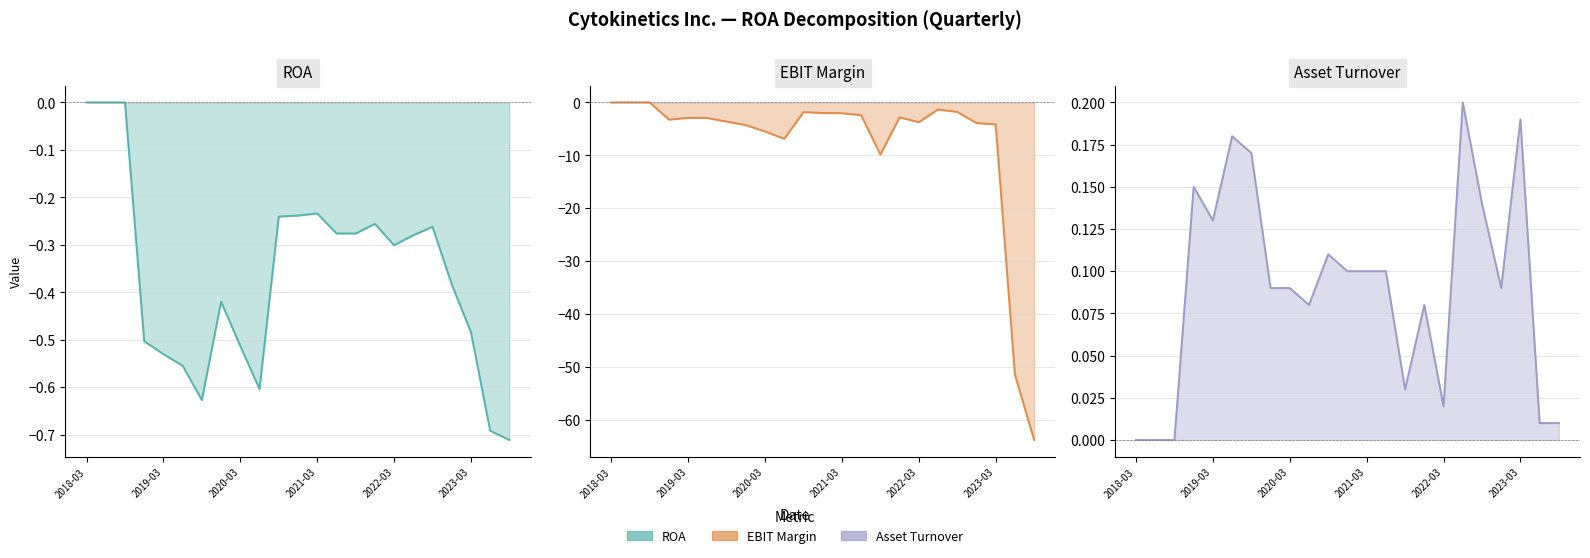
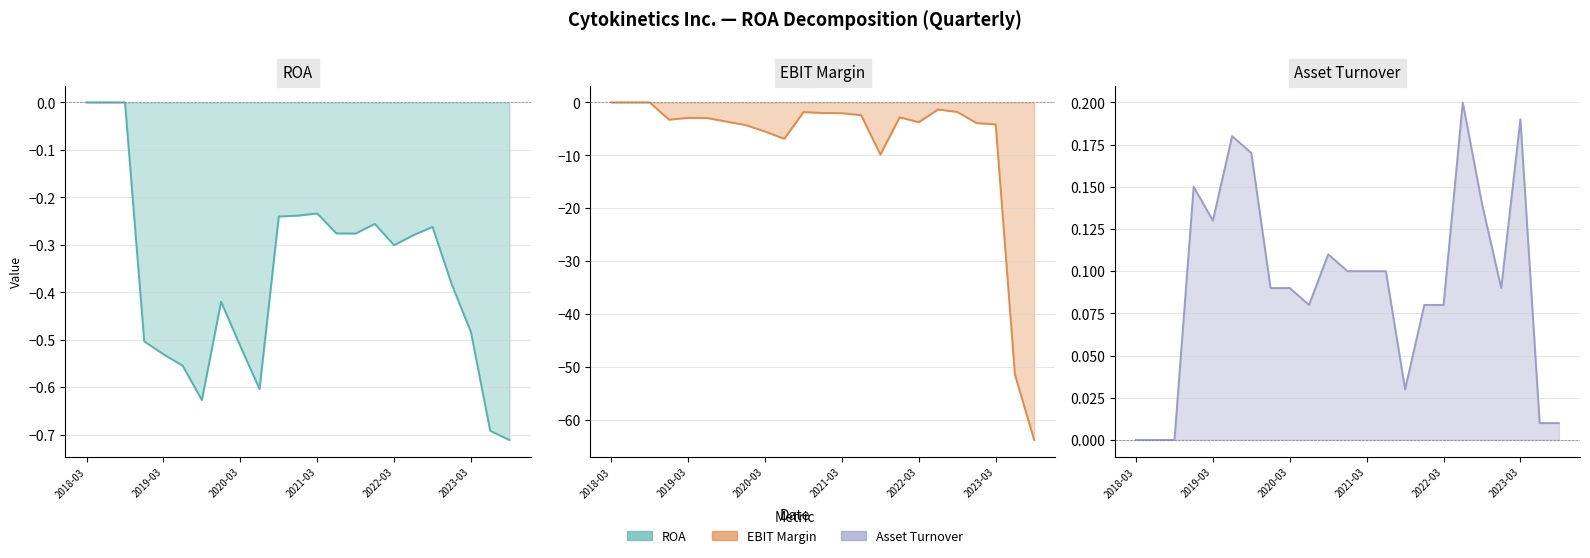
  {
    "Asset Turnover": {
      "2018-03": 0.00,
      "2019-03": 0.13,
      "2020-03": 0.09,
      "2021-03": 0.10,
-     "2022-03": 0.02,
+     "2022-03": 0.08,
      "2023-03": 0.19
    }
  }
